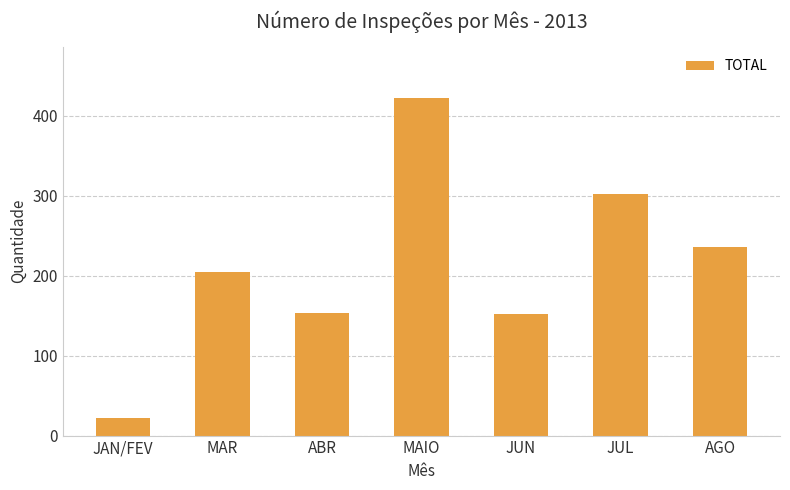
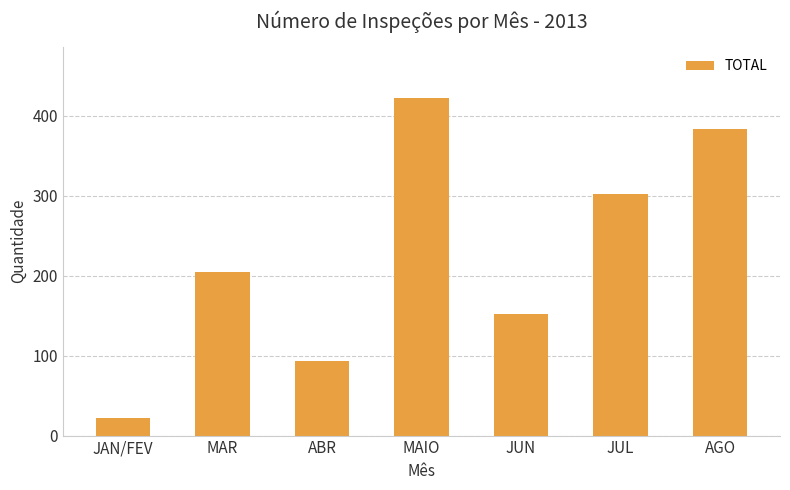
  {
    "JAN/FEV": 20,
    "MAR": 200,
-   "ABR": 150,
+   "ABR": 90,
    "MAIO": 420,
    "JUN": 150,
    "JUL": 300,
-   "AGO": 240
+   "AGO": 380
  }
